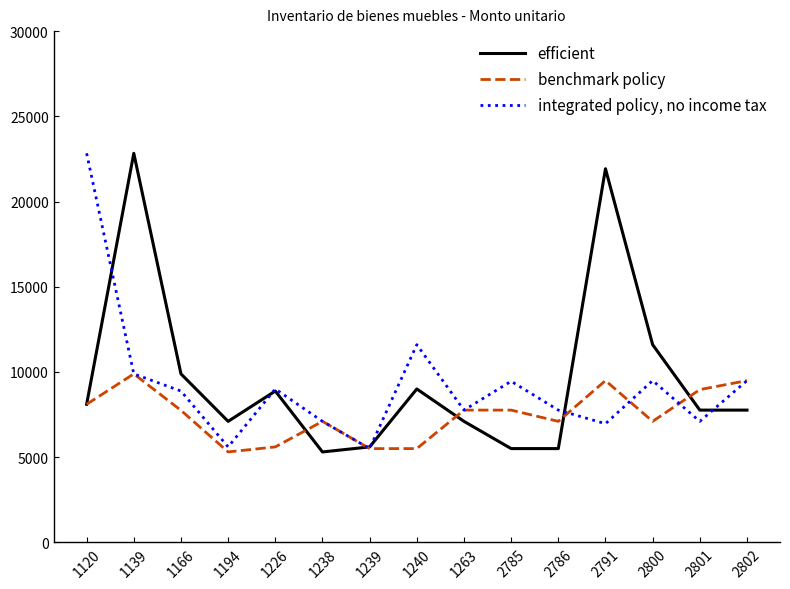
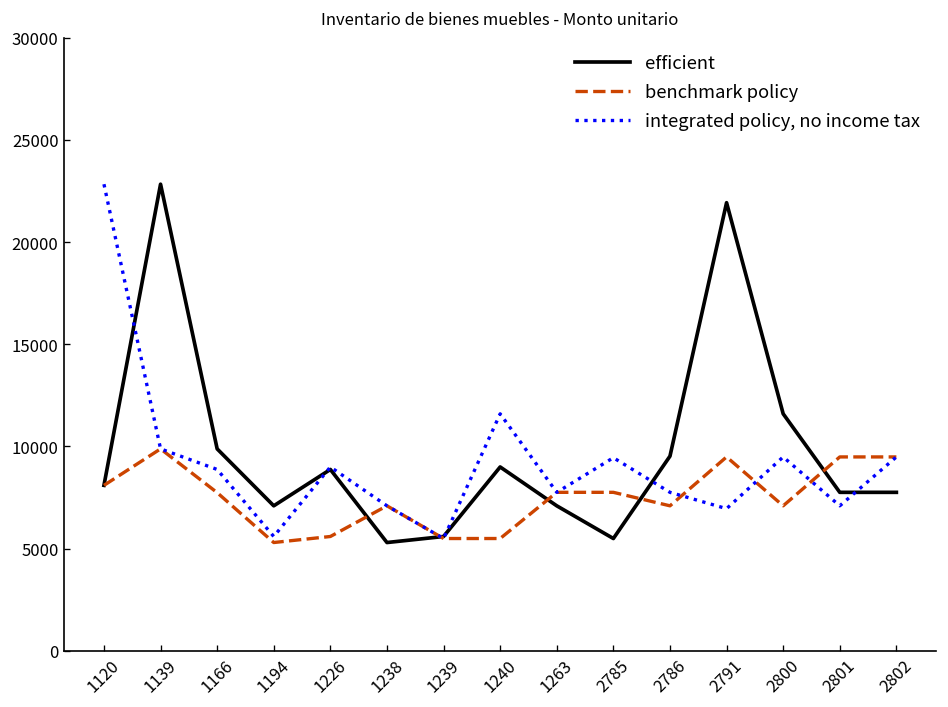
  {
    "efficient": {
      "1139": 22800,
      "1166": 9900,
      "1194": 7100,
      "1238": 5300,
      "1240": 9000,
      "1263": 7100,
      "2785": 5500,
-     "2786": 5500,
+     "2786": 9500,
      "2791": 21900,
      "2800": 11600,
      "2801": 7800,
      "2802": 7800
    },
    "benchmark policy": {
      "1166": 7700,
      "1194": 5300,
      "1226": 5600,
      "1240": 5500,
      "2785": 7800,
      "2786": 7100,
      "2791": 9500,
      "2800": 7100,
-     "2801": 9000
+     "2801": 9500
    },
    "integrated policy, no income tax": {
      "1120": 22800,
      "1166": 8900,
      "1194": 5600,
      "1240": 11600,
      "2785": 9500,
      "2786": 7800,
      "2791": 7000,
      "2800": 9500,
      "2801": 7100
    }
  }
